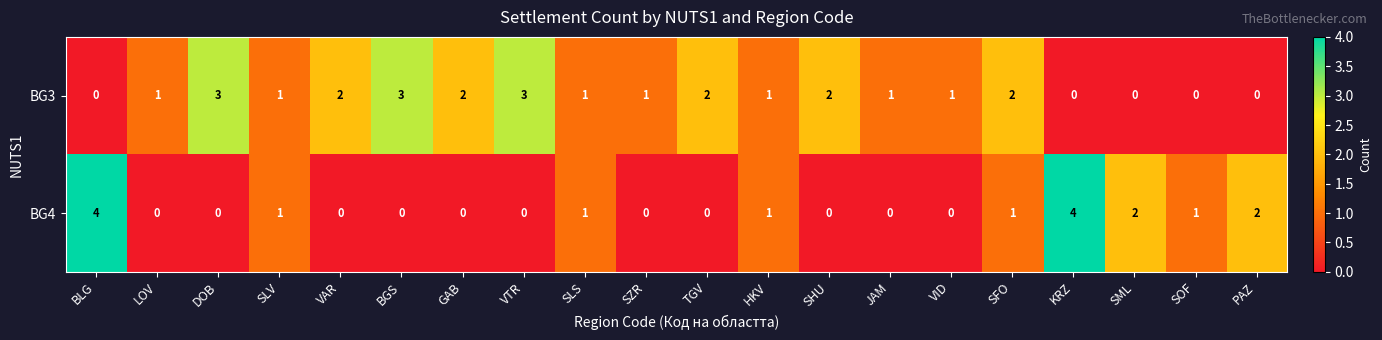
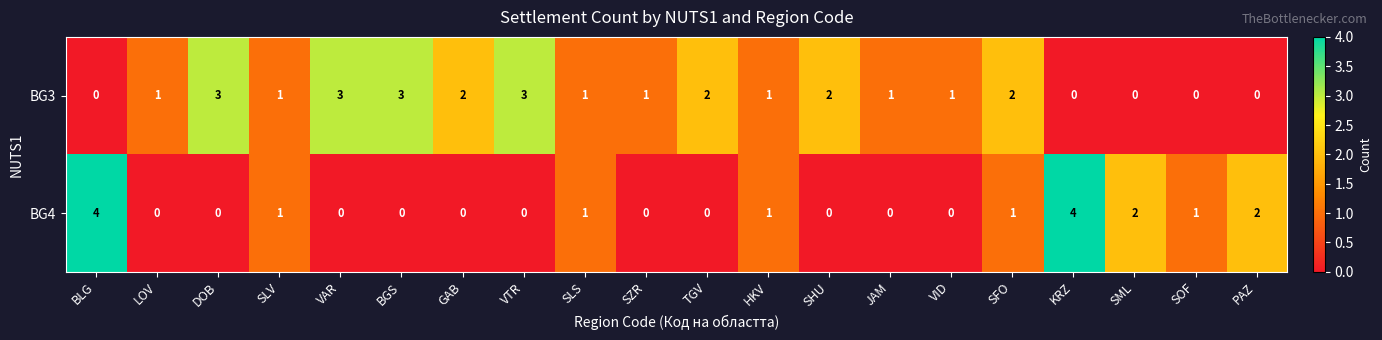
  {
    "BG3": {
      "BLG": 0,
      "LOV": 1,
      "DOB": 3,
      "SLV": 1,
-     "VAR": 2,
+     "VAR": 3,
      "BGS": 3,
      "GAB": 2,
      "VTR": 3,
      "SLS": 1,
      "SZR": 1,
      "TGV": 2,
      "HKV": 1,
      "SHU": 2,
      "JAM": 1,
      "VID": 1,
      "SFO": 2,
      "KRZ": 0,
      "SML": 0,
      "SOF": 0,
      "PAZ": 0
    },
    "BG4": {
      "BLG": 4,
      "LOV": 0,
      "DOB": 0,
      "SLV": 1,
      "VAR": 0,
      "BGS": 0,
      "GAB": 0,
      "VTR": 0,
      "SLS": 1,
      "SZR": 0,
      "TGV": 0,
      "HKV": 1,
      "SHU": 0,
      "JAM": 0,
      "VID": 0,
      "SFO": 1,
      "KRZ": 4,
      "SML": 2,
      "SOF": 1,
      "PAZ": 2
    }
  }
